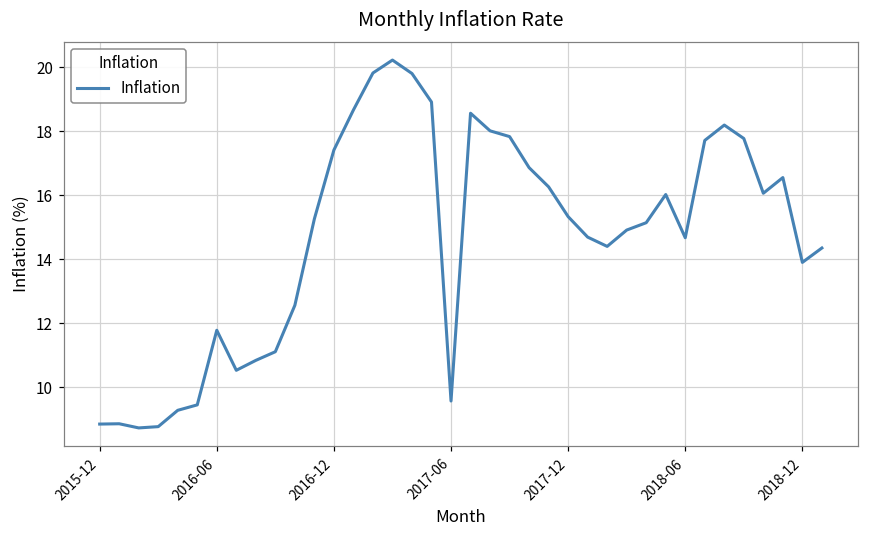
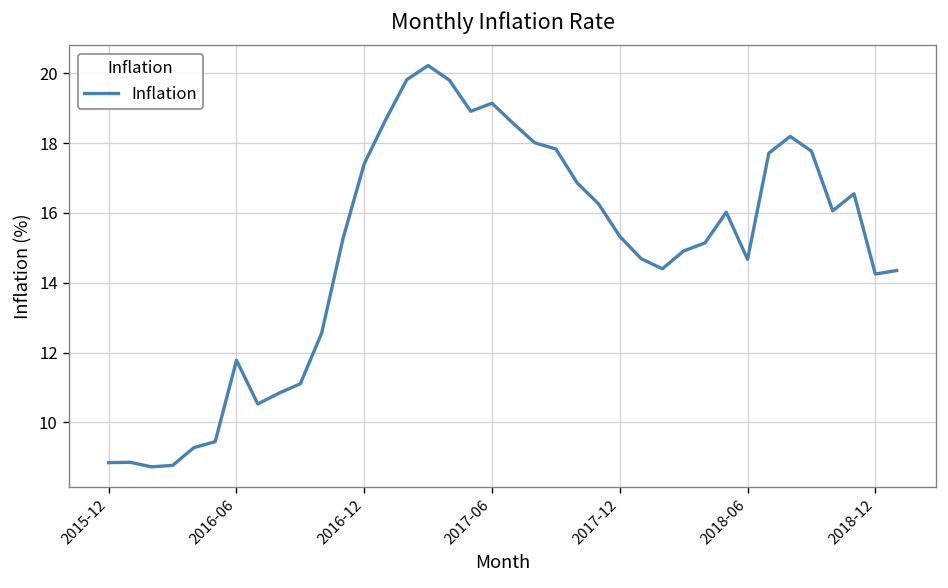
  {
    "2015-12": 8.9,
    "2016-06": 11.8,
    "2016-12": 17.4,
-   "2017-06": 9.6,
+   "2017-06": 19.1,
    "2017-12": 15.3,
    "2018-06": 14.7,
-   "2018-12": 13.9
+   "2018-12": 14.3
  }
